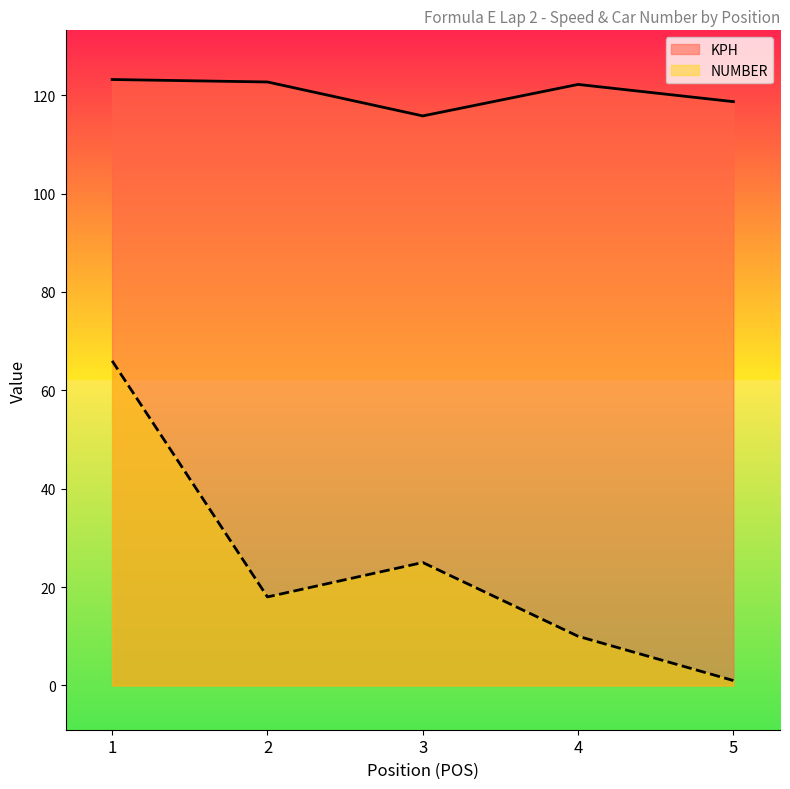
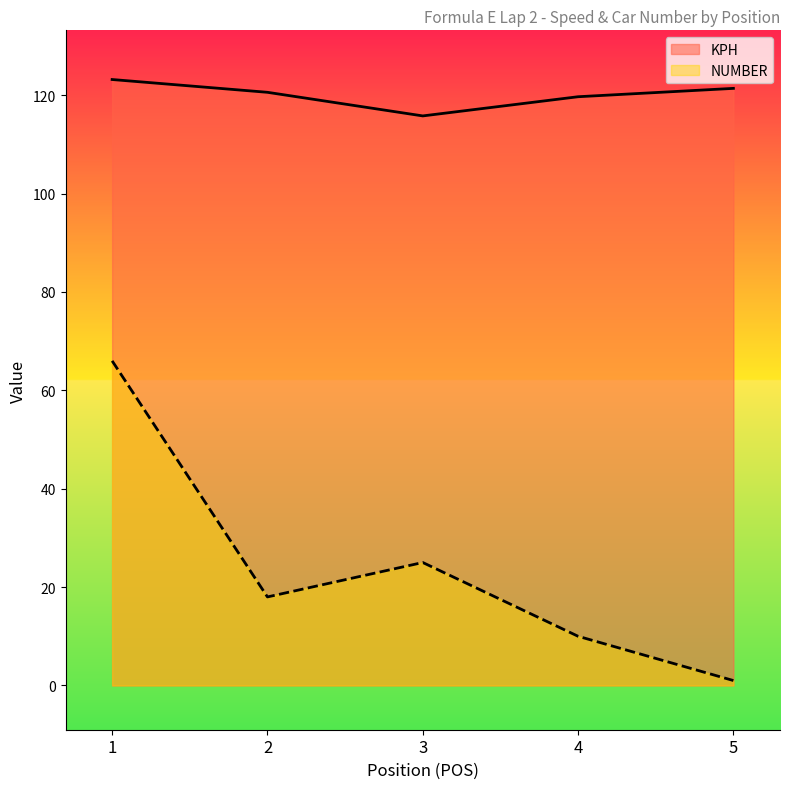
  {
    "KPH": {
      "1": 123,
-     "2": 123,
+     "2": 121,
      "3": 116,
-     "4": 122,
-     "5": 119
+     "4": 120,
+     "5": 121
    },
    "NUMBER": {
      "1": 66,
      "2": 18,
      "3": 25,
      "4": 10,
      "5": 1
    }
  }
